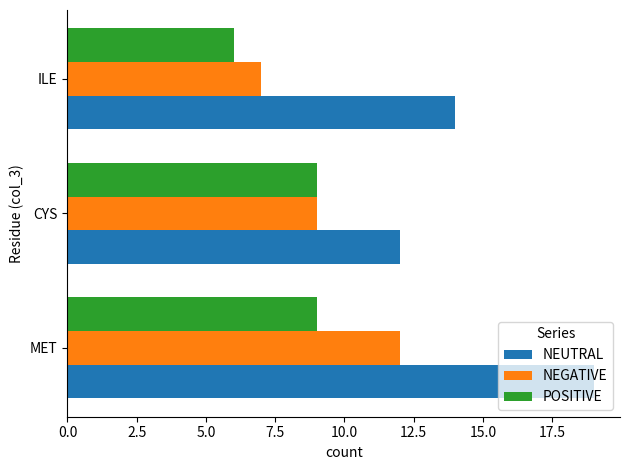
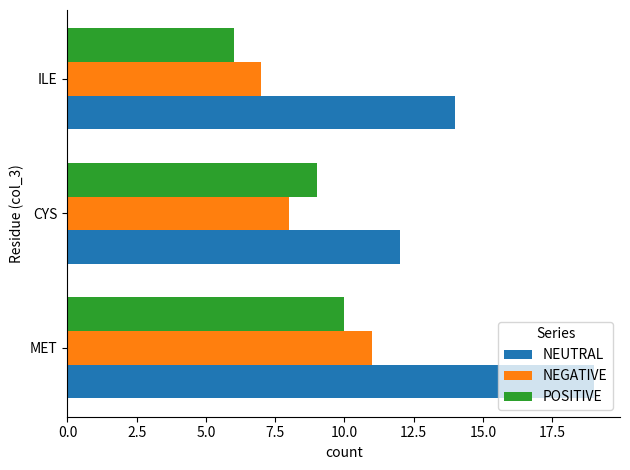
  {
    "NEUTRAL": {
      "ILE": 14,
      "CYS": 12
    },
    "NEGATIVE": {
      "ILE": 7,
-     "CYS": 9,
-     "MET": 12
+     "CYS": 8,
+     "MET": 11
    },
    "POSITIVE": {
      "ILE": 6,
      "CYS": 9,
-     "MET": 9
+     "MET": 10
    }
  }
